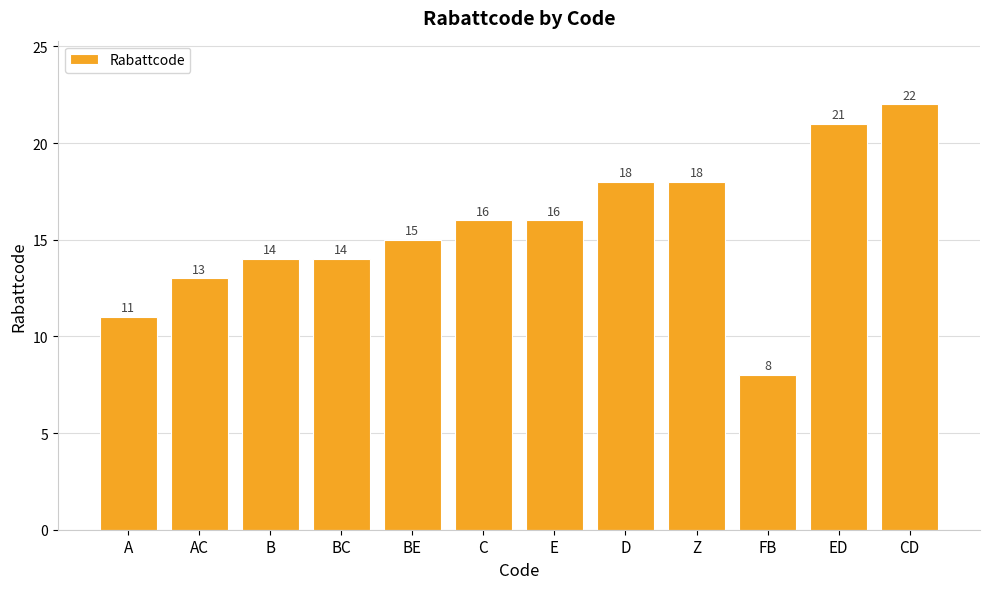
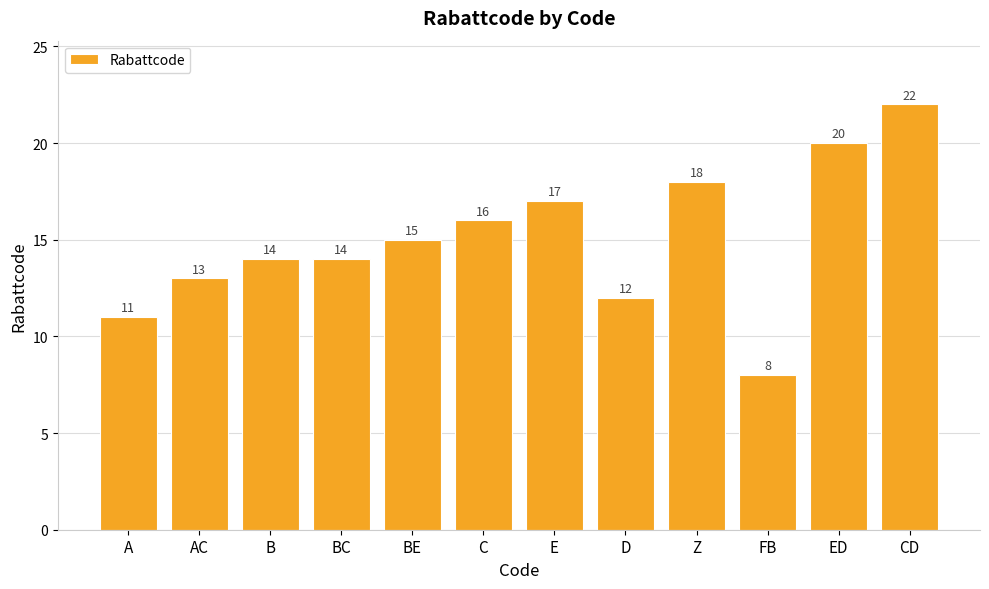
  {
    "A": 11,
    "AC": 13,
    "B": 14,
    "BC": 14,
    "BE": 15,
    "C": 16,
-   "E": 16,
-   "D": 18,
+   "E": 17,
+   "D": 12,
    "Z": 18,
    "FB": 8,
-   "ED": 21,
+   "ED": 20,
    "CD": 22
  }
